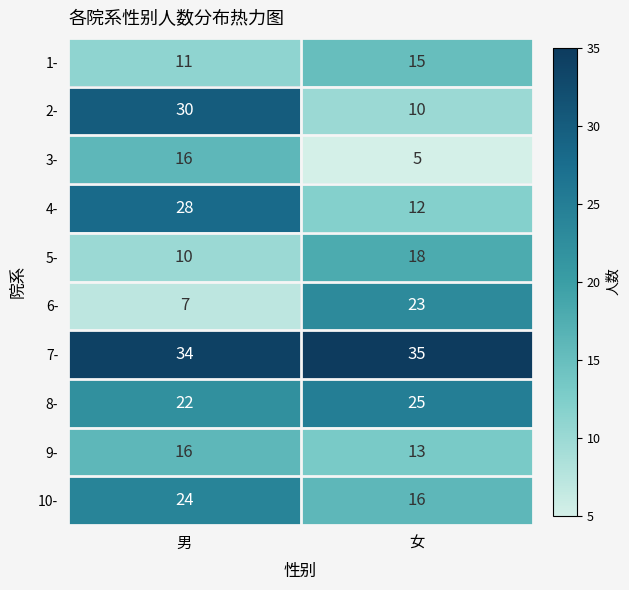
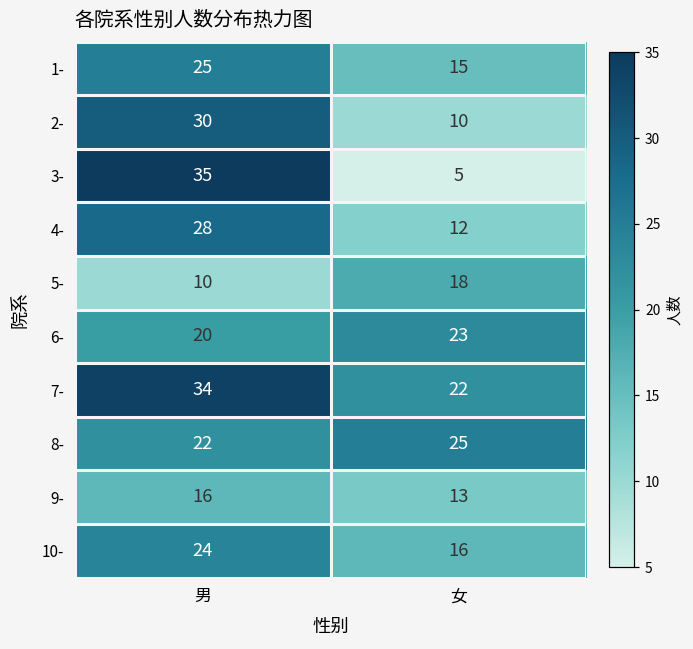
  {
    "1-": {
-     "男": 11,
+     "男": 25,
      "女": 15
    },
    "2-": {
      "男": 30,
      "女": 10
    },
    "3-": {
-     "男": 16,
+     "男": 35,
      "女": 5
    },
    "4-": {
      "男": 28,
      "女": 12
    },
    "5-": {
      "男": 10,
      "女": 18
    },
    "6-": {
-     "男": 7,
+     "男": 20,
      "女": 23
    },
    "7-": {
      "男": 34,
-     "女": 35
+     "女": 22
    },
    "8-": {
      "男": 22,
      "女": 25
    },
    "9-": {
      "男": 16,
      "女": 13
    },
    "10-": {
      "男": 24,
      "女": 16
    }
  }
